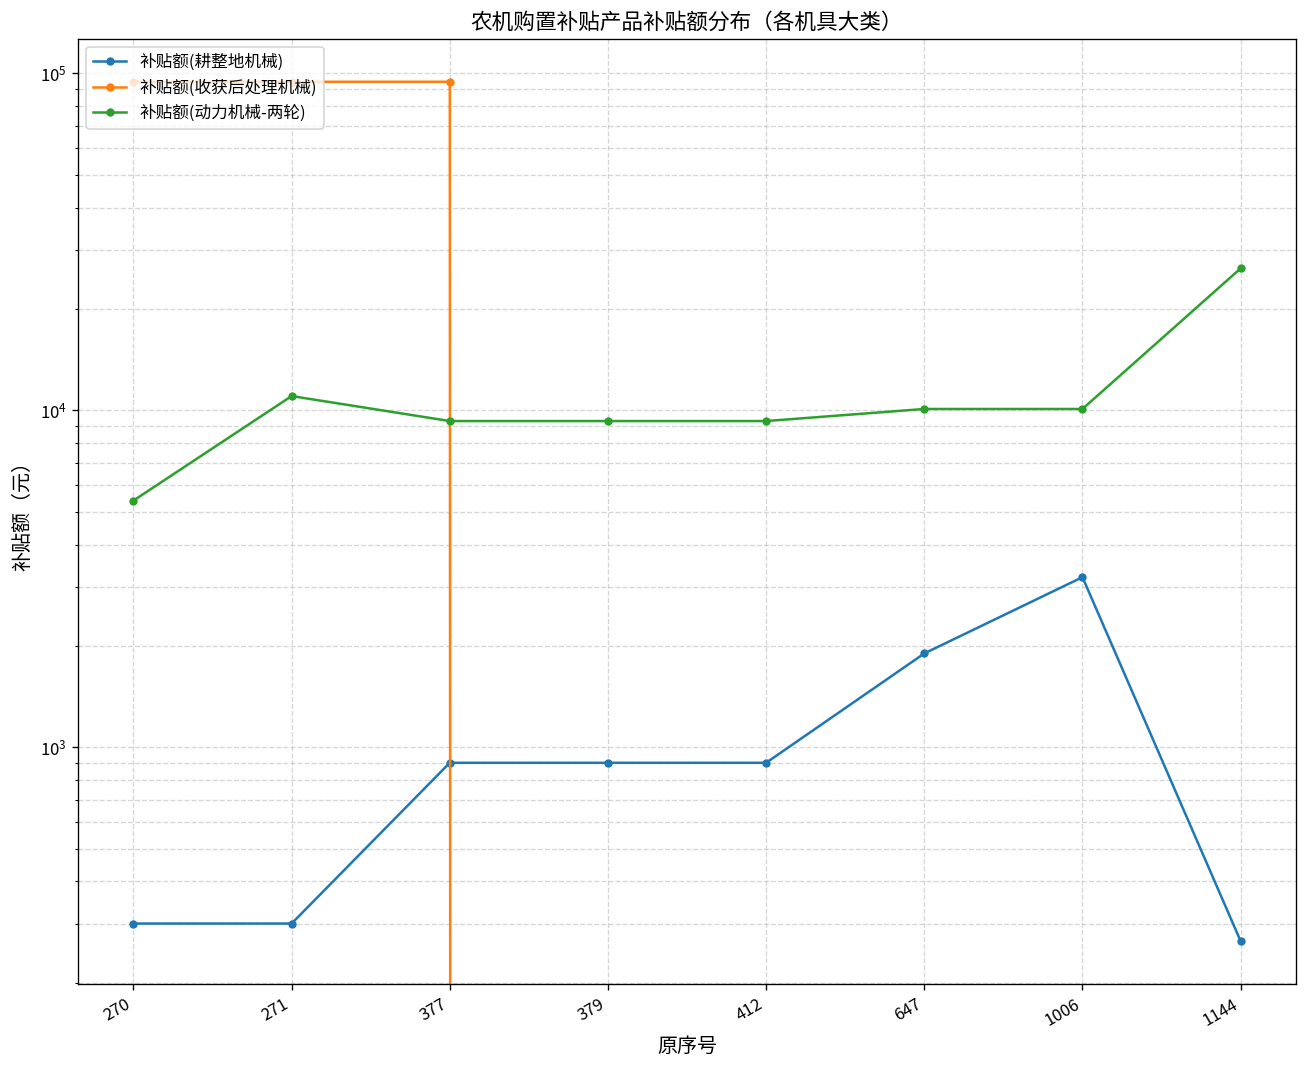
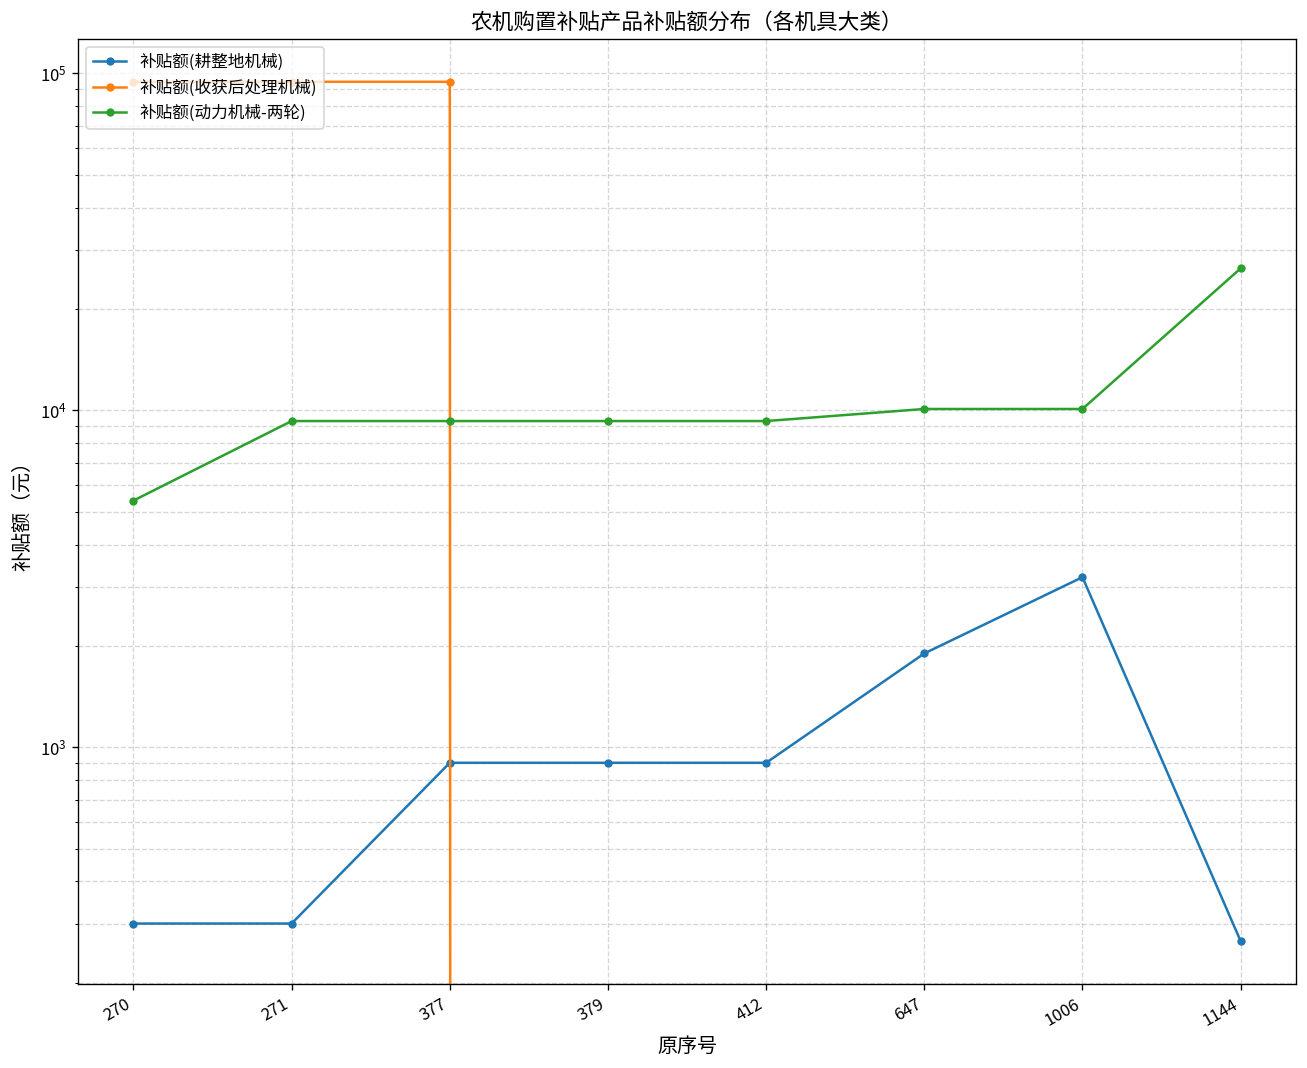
  {
    "补贴额(耕整地机械)": {
      "270": 300,
      "271": 300,
      "377": 900,
      "379": 900,
      "412": 900,
      "647": 1900,
      "1006": 3200,
      "1144": 270
    },
    "补贴额(收获后处理机械)": {
      "377": 95000
    },
    "补贴额(动力机械-两轮)": {
      "270": 5400,
-     "271": 11000,
+     "271": 9300,
      "377": 9300,
      "379": 9300,
      "412": 9300,
      "647": 10100,
      "1006": 10100,
      "1144": 26000
    }
  }
